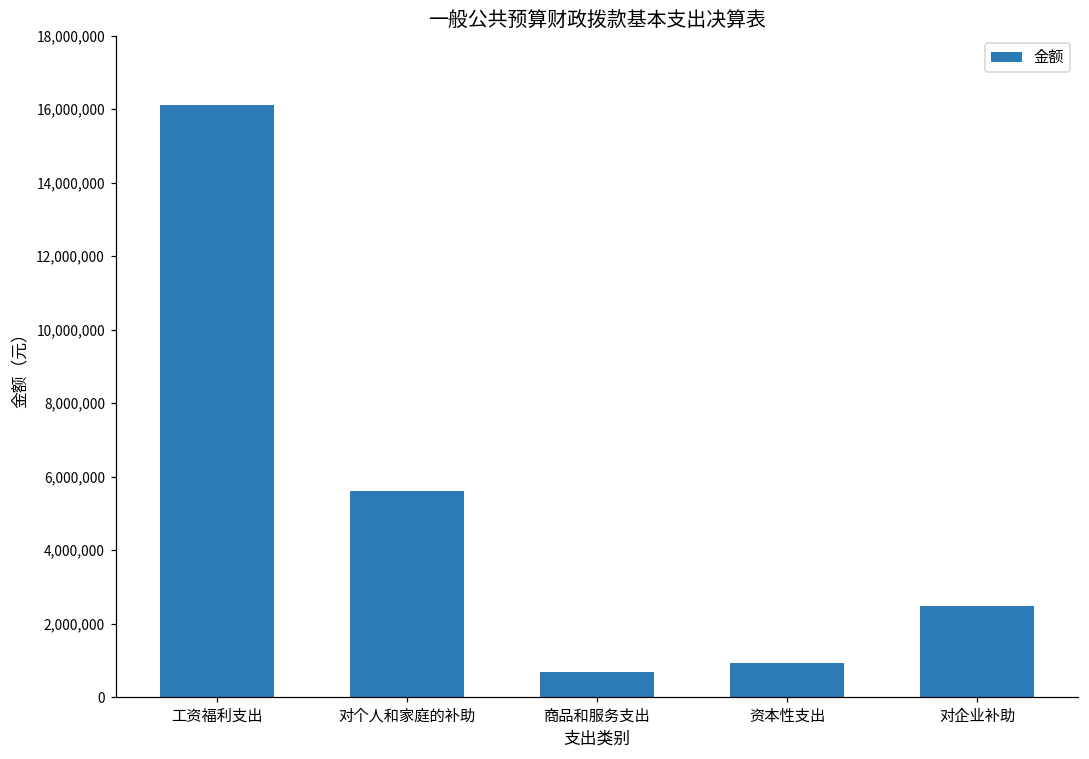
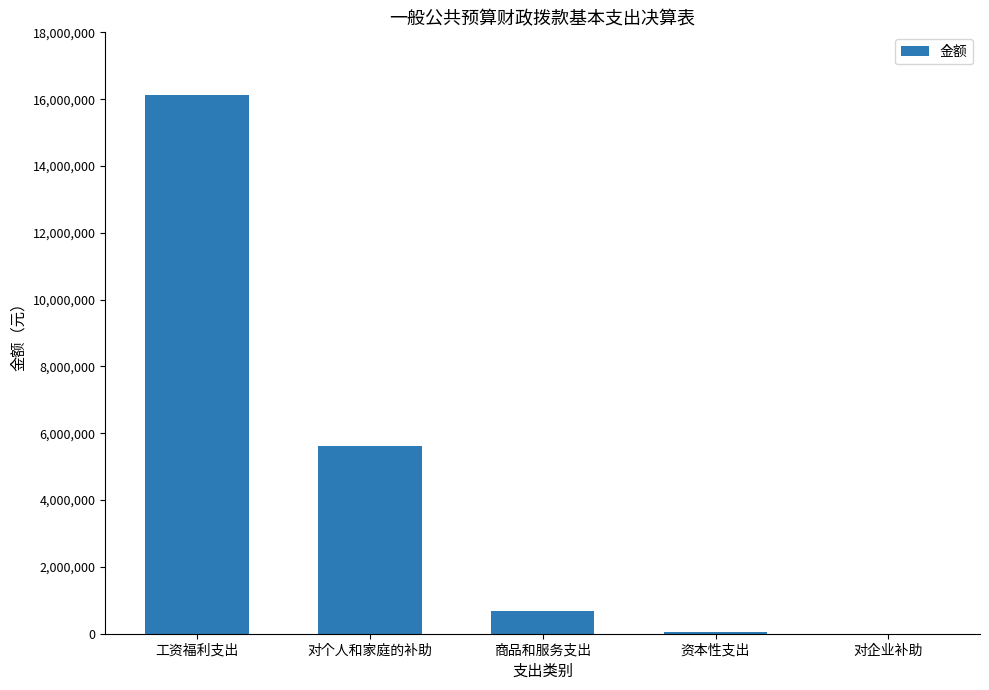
  {
    "工资福利支出": "16,100,000",
    "对个人和家庭的补助": "5,600,000",
    "商品和服务支出": "700,000",
-   "资本性支出": "900,000",
-   "对企业补助": "2,500,000"
+   "资本性支出": "100,000",
+   "对企业补助": "0"
  }
